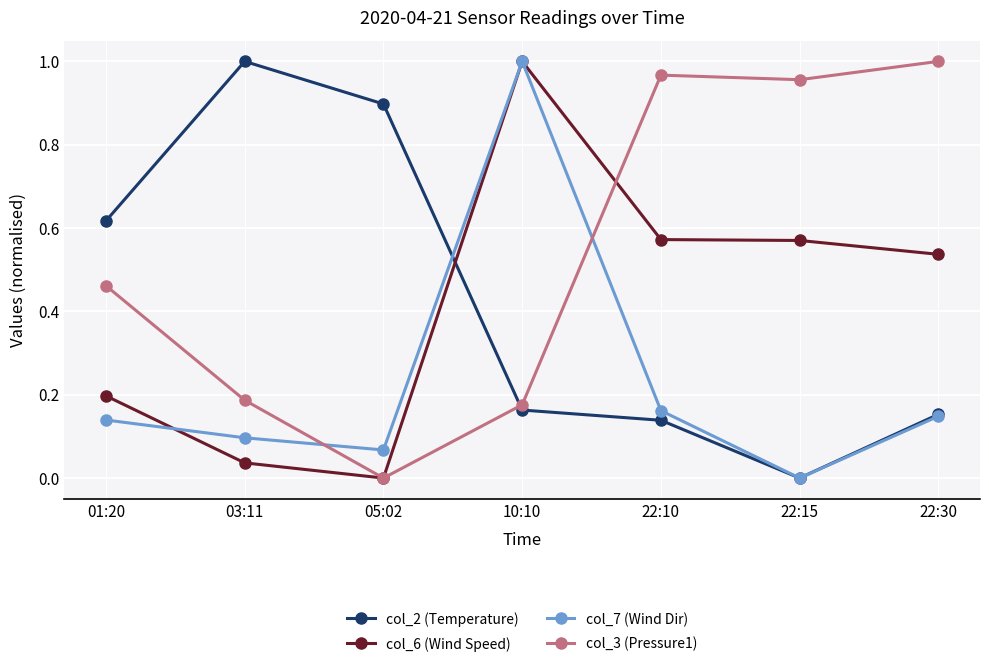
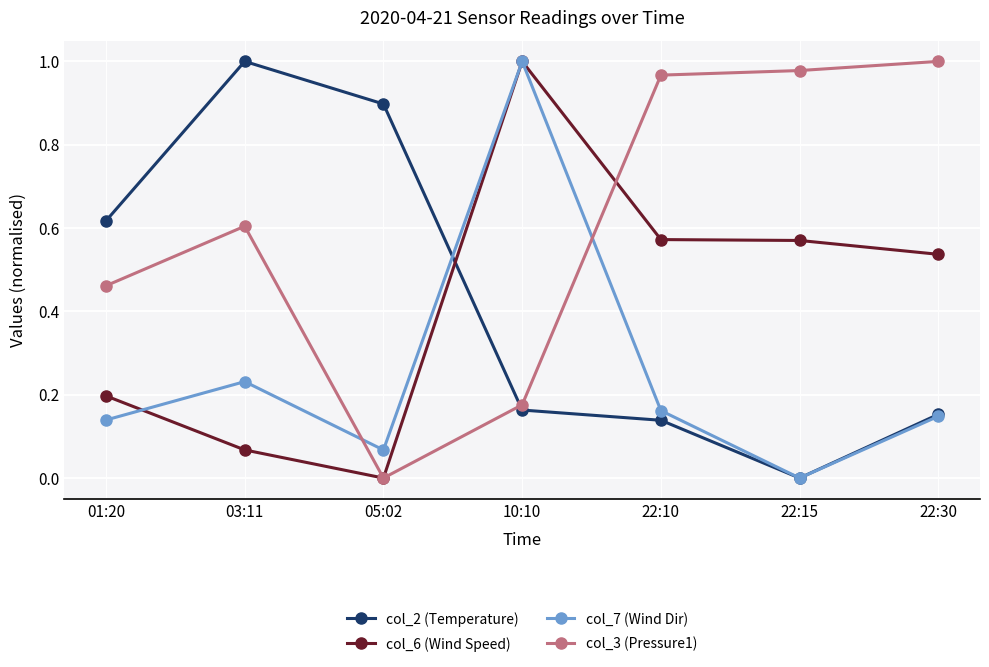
  {
    "col_2 (Temperature)": {
      "01:20": 0.62,
      "03:11": 1.00,
      "05:02": 0.90,
      "10:10": 0.16,
      "22:10": 0.14
    },
    "col_6 (Wind Speed)": {
      "01:20": 0.20,
-     "03:11": 0.04,
+     "03:11": 0.07,
      "22:10": 0.57,
      "22:15": 0.57,
      "22:30": 0.54
    },
    "col_7 (Wind Dir)": {
      "01:20": 0.14,
-     "03:11": 0.10,
+     "03:11": 0.23,
      "05:02": 0.07,
      "22:10": 0.16
    },
    "col_3 (Pressure1)": {
      "01:20": 0.46,
-     "03:11": 0.19,
+     "03:11": 0.60,
      "10:10": 0.18,
      "22:10": 0.97,
-     "22:15": 0.96,
+     "22:15": 0.98,
      "22:30": 1.00
    }
  }
